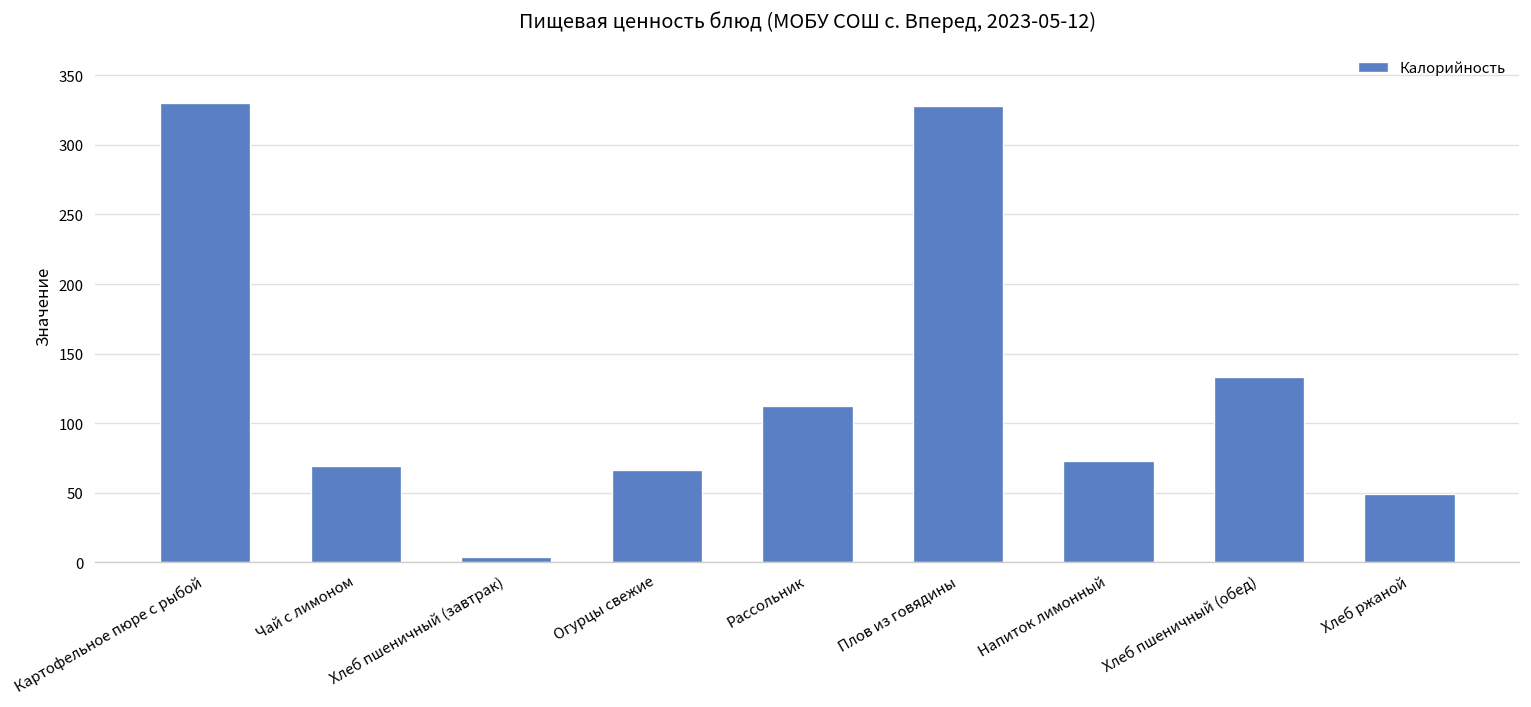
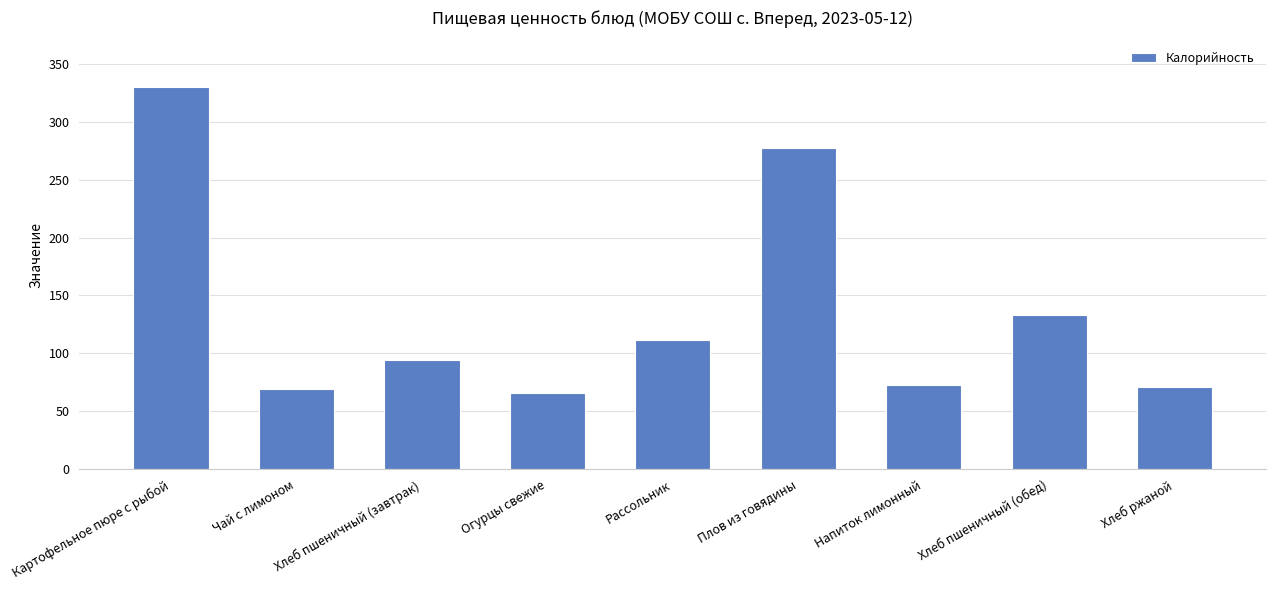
  {
    "Картофельное пюре с рыбой": 330,
    "Чай с лимоном": 69,
-   "Хлеб пшеничный (завтрак)": 4,
+   "Хлеб пшеничный (завтрак)": 94,
    "Огурцы свежие": 66,
    "Рассольник": 112,
-   "Плов из говядины": 328,
+   "Плов из говядины": 277,
    "Напиток лимонный": 73,
    "Хлеб пшеничный (обед)": 133,
-   "Хлеб ржаной": 49
+   "Хлеб ржаной": 71
  }
